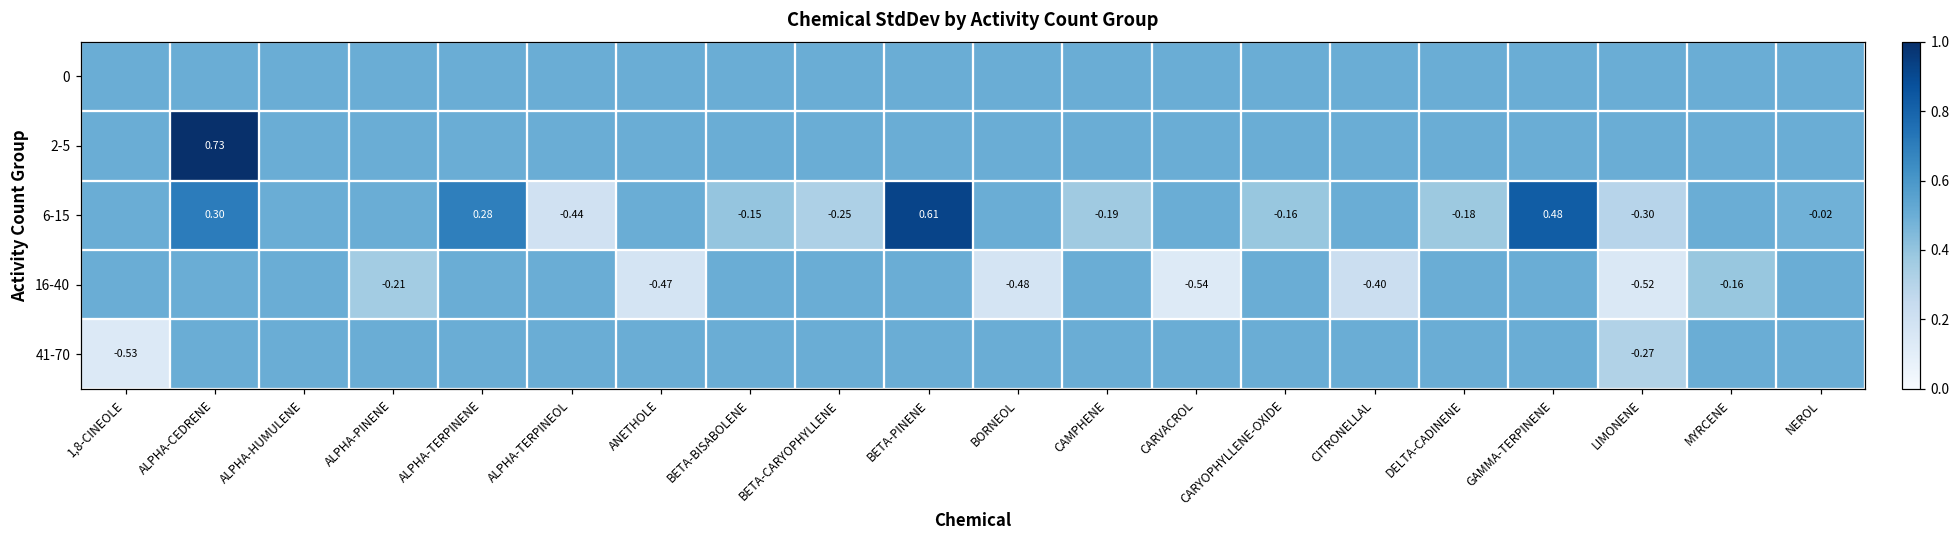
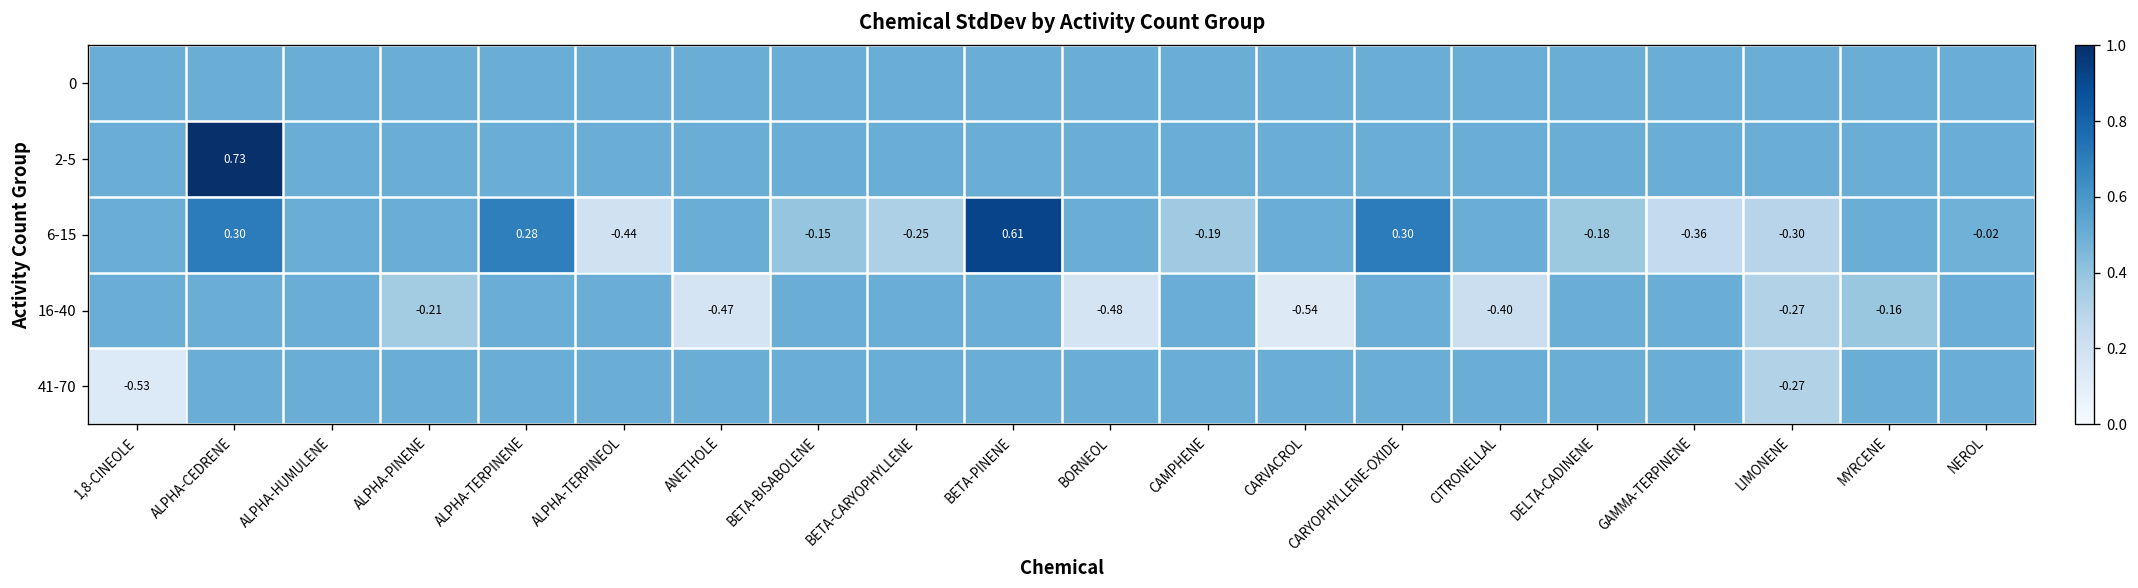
  {
    "2-5": {
      "ALPHA-CEDRENE": 0.73
    },
    "6-15": {
      "ALPHA-CEDRENE": 0.30,
      "ALPHA-TERPINENE": 0.28,
      "ALPHA-TERPINEOL": -0.44,
      "BETA-BISABOLENE": -0.15,
      "BETA-CARYOPHYLLENE": -0.25,
      "BETA-PINENE": 0.61,
      "CAMPHENE": -0.19,
-     "CARYOPHYLLENE-OXIDE": -0.16,
+     "CARYOPHYLLENE-OXIDE": 0.30,
      "DELTA-CADINENE": -0.18,
-     "GAMMA-TERPINENE": 0.48,
+     "GAMMA-TERPINENE": -0.36,
      "LIMONENE": -0.30,
      "NEROL": -0.02
    },
    "16-40": {
      "ALPHA-PINENE": -0.21,
      "ANETHOLE": -0.47,
      "BORNEOL": -0.48,
      "CARVACROL": -0.54,
      "CITRONELLAL": -0.40,
-     "LIMONENE": -0.52,
+     "LIMONENE": -0.27,
      "MYRCENE": -0.16
    },
    "41-70": {
      "1,8-CINEOLE": -0.53,
      "LIMONENE": -0.27
    }
  }
